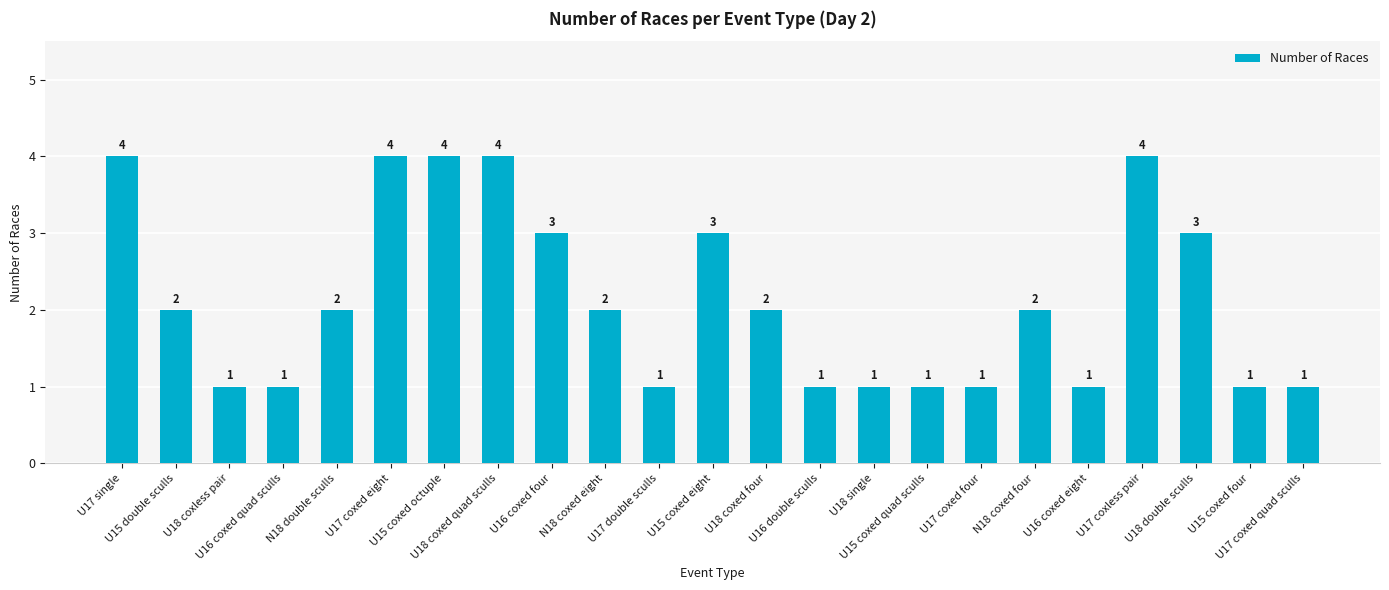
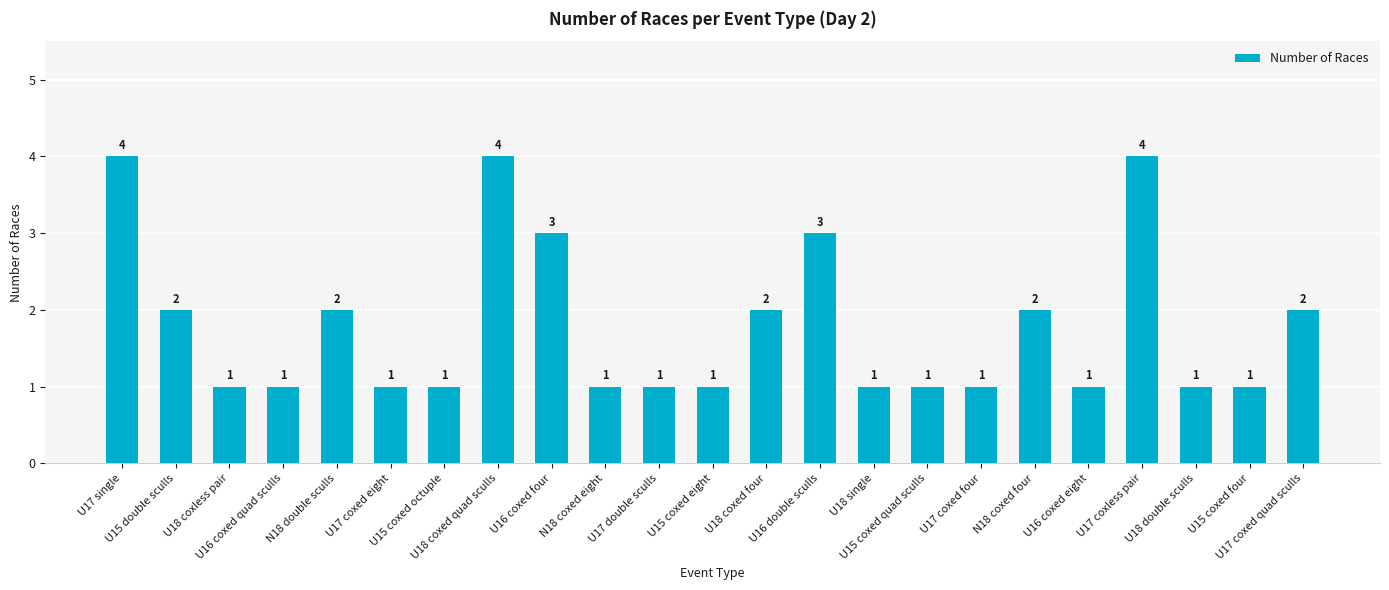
  {
    "U17 single": 4,
    "U15 double sculls": 2,
    "U18 coxless pair": 1,
    "U16 coxed quad sculls": 1,
    "N18 double sculls": 2,
-   "U17 coxed eight": 4,
-   "U15 coxed octuple": 4,
+   "U17 coxed eight": 1,
+   "U15 coxed octuple": 1,
    "U18 coxed quad sculls": 4,
    "U16 coxed four": 3,
-   "N18 coxed eight": 2,
+   "N18 coxed eight": 1,
    "U17 double sculls": 1,
-   "U15 coxed eight": 3,
+   "U15 coxed eight": 1,
    "U18 coxed four": 2,
-   "U16 double sculls": 1,
+   "U16 double sculls": 3,
    "U18 single": 1,
    "U15 coxed quad sculls": 1,
    "U17 coxed four": 1,
    "N18 coxed four": 2,
    "U16 coxed eight": 1,
    "U17 coxless pair": 4,
-   "U18 double sculls": 3,
+   "U18 double sculls": 1,
    "U15 coxed four": 1,
-   "U17 coxed quad sculls": 1
+   "U17 coxed quad sculls": 2
  }
